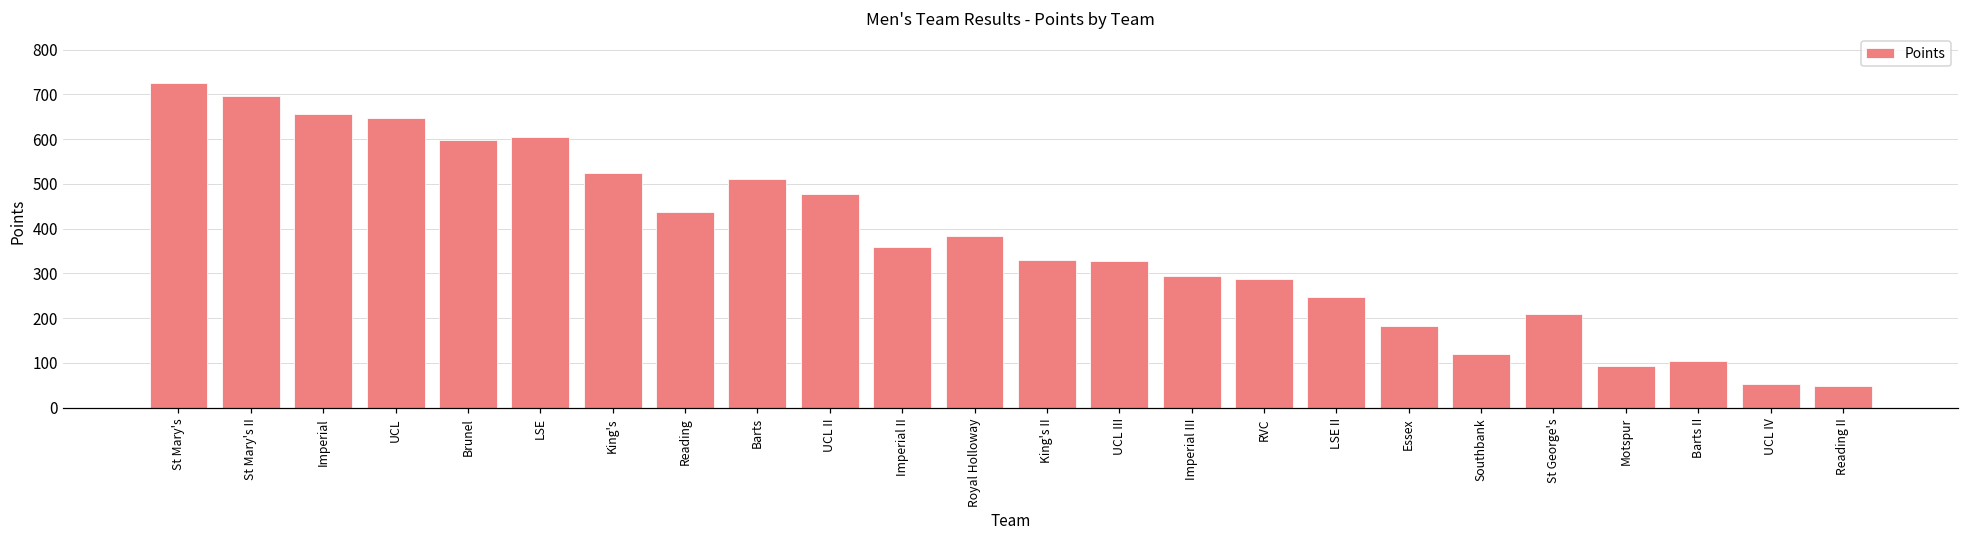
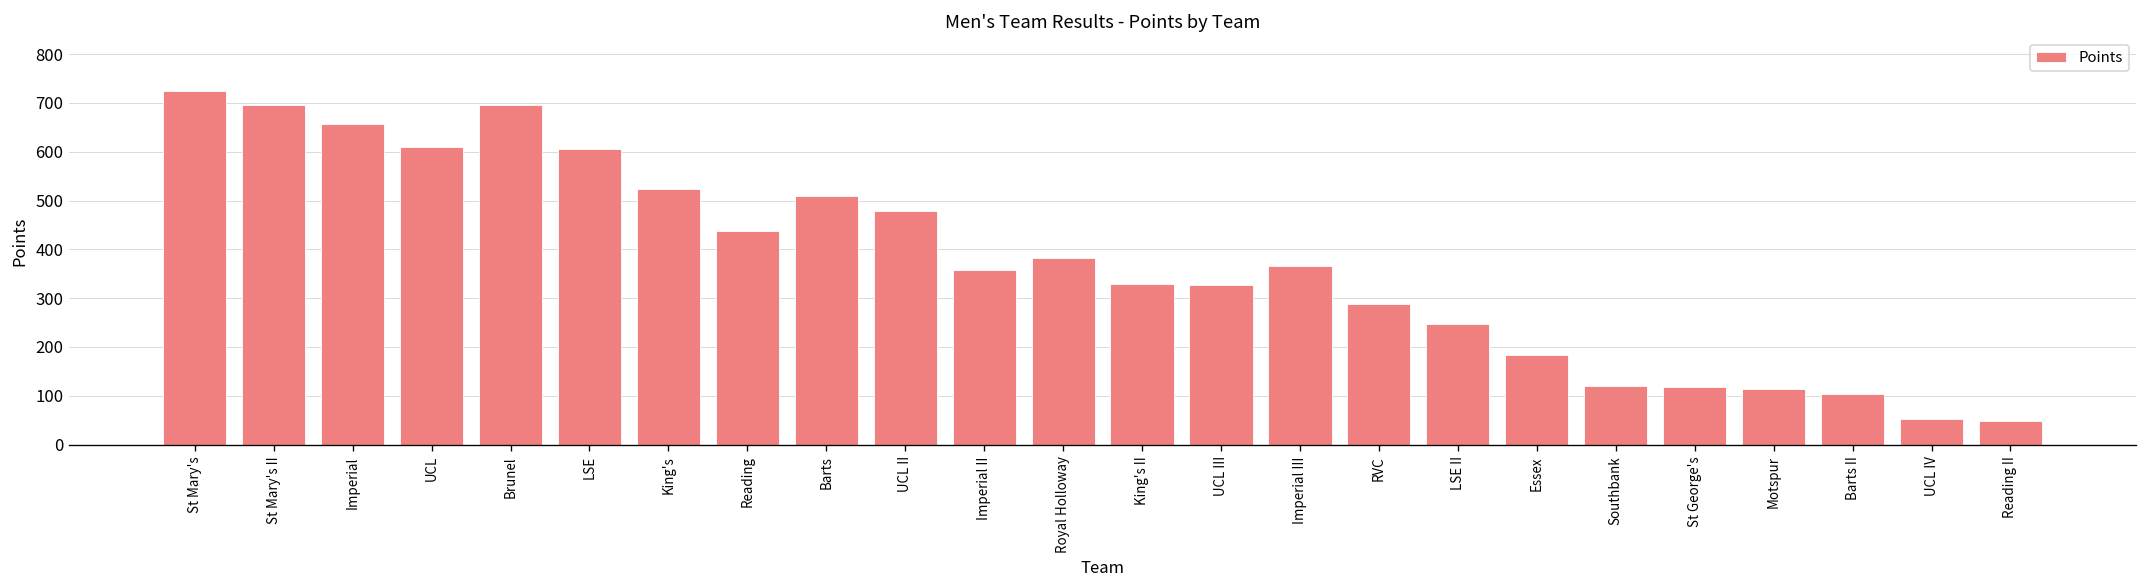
  {
    "St Mary's": 730,
    "St Mary's II": 700,
    "Imperial": 660,
-   "UCL": 650,
-   "Brunel": 600,
+   "UCL": 610,
+   "Brunel": 700,
    "LSE": 610,
    "King's": 520,
    "Reading": 440,
    "Barts": 510,
    "UCL II": 480,
    "Imperial II": 360,
    "Royal Holloway": 380,
    "King's II": 330,
    "UCL III": 330,
-   "Imperial III": 300,
+   "Imperial III": 370,
    "RVC": 290,
    "LSE II": 250,
    "Essex": 180,
    "Southbank": 120,
-   "St George's": 210,
-   "Motspur": 90,
+   "St George's": 120,
+   "Motspur": 110,
    "Barts II": 100,
    "UCL IV": 50,
    "Reading II": 50
  }
